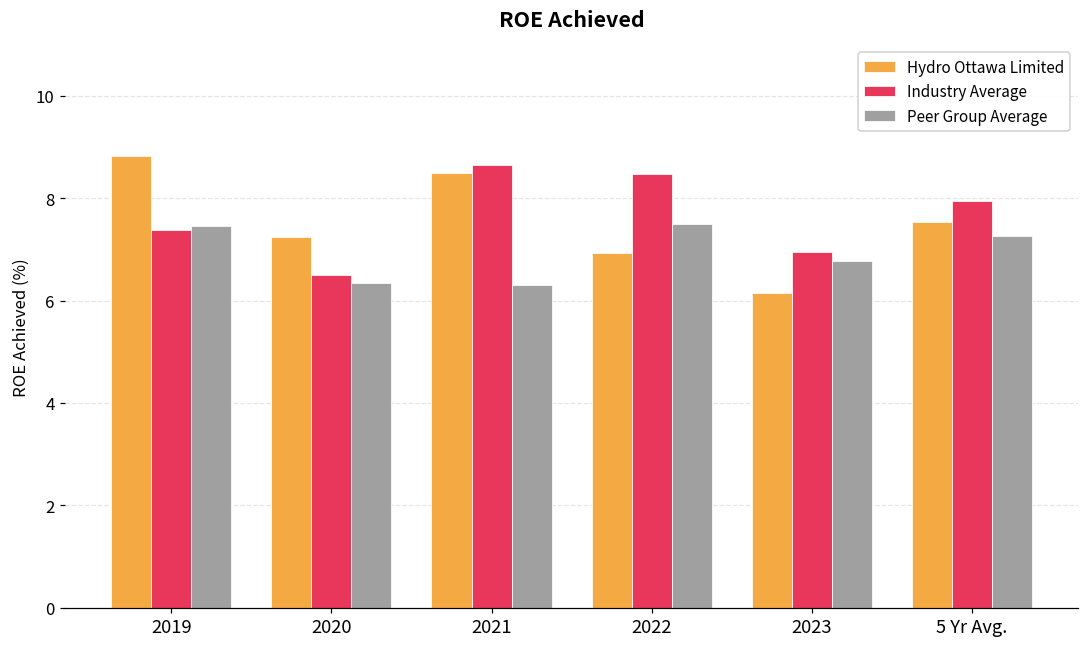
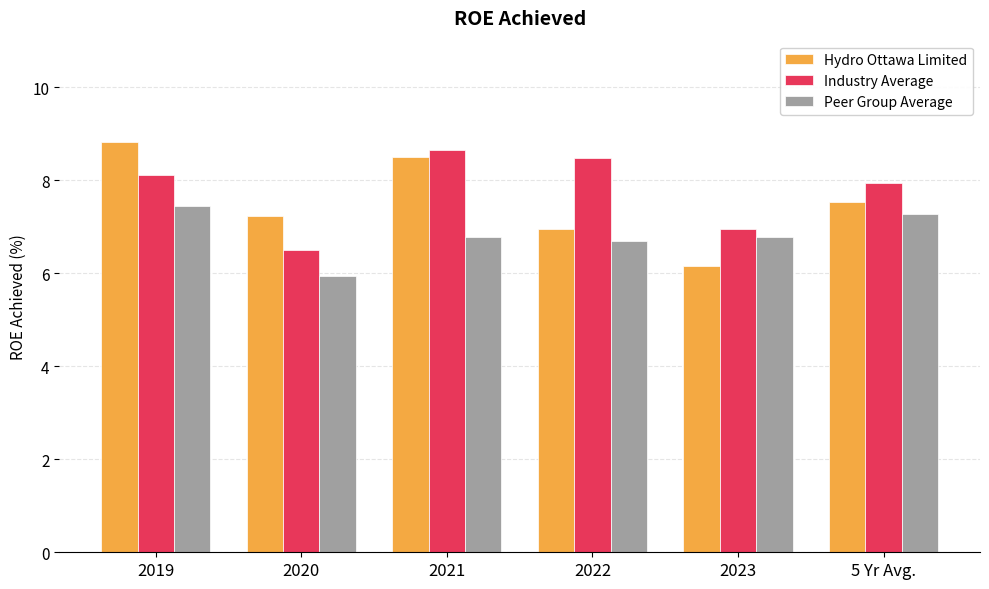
  {
    "Hydro Ottawa Limited": {
      "2019": 8.8,
      "2020": 7.2,
      "2021": 8.5,
      "2022": 6.9,
      "2023": 6.2,
      "5 Yr Avg.": 7.5
    },
    "Industry Average": {
-     "2019": 7.4,
+     "2019": 8.1,
      "2020": 6.5,
      "2021": 8.6,
      "2022": 8.5,
      "2023": 6.9,
      "5 Yr Avg.": 7.9
    },
    "Peer Group Average": {
      "2019": 7.5,
-     "2020": 6.4,
-     "2021": 6.3,
-     "2022": 7.5,
+     "2020": 5.9,
+     "2021": 6.8,
+     "2022": 6.7,
      "2023": 6.8,
      "5 Yr Avg.": 7.3
    }
  }
